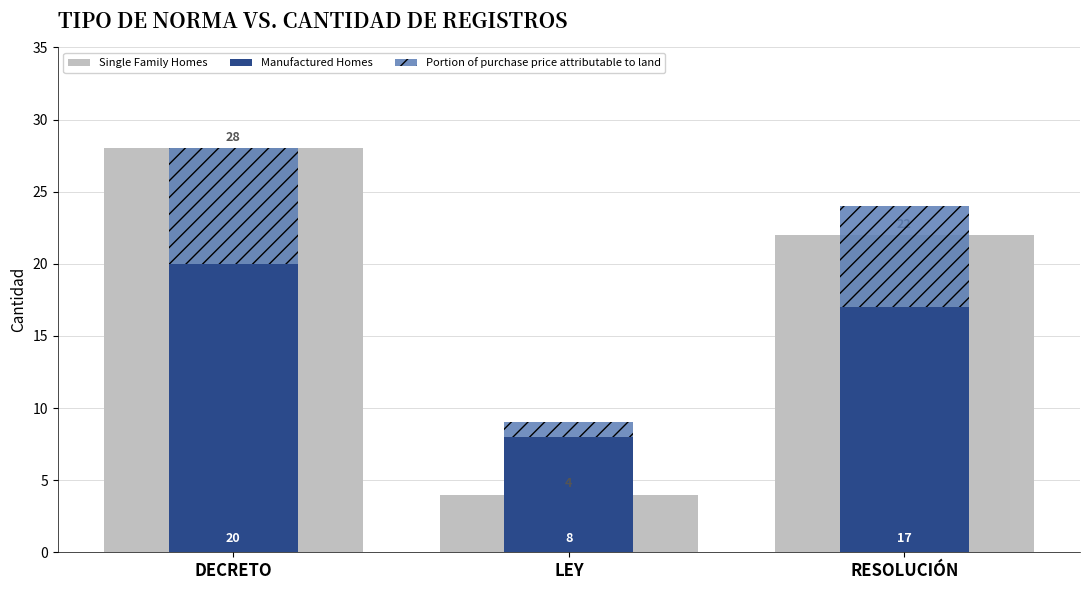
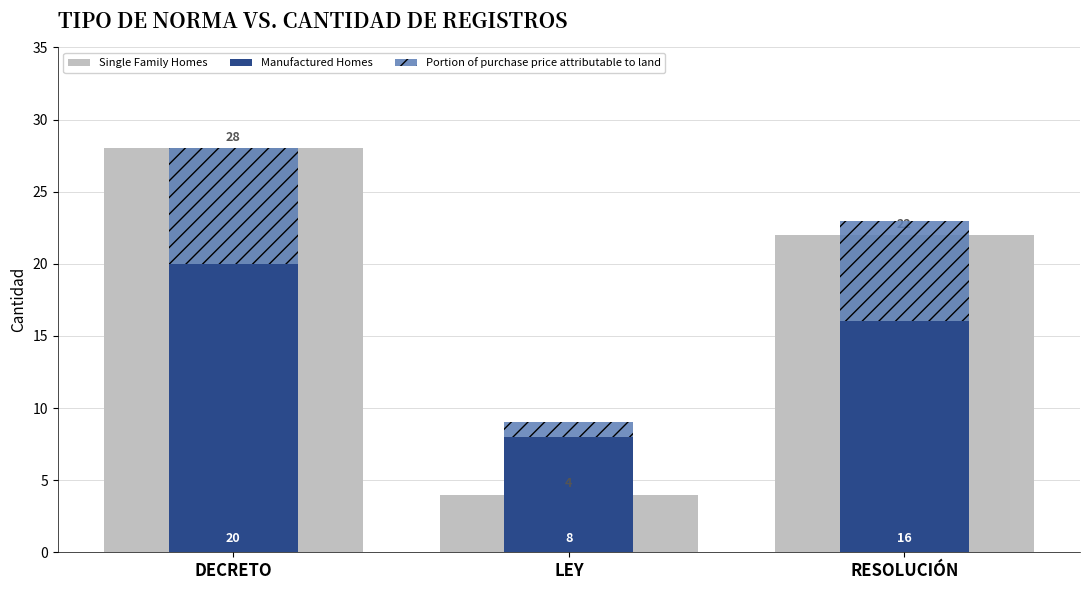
  {
    "Single Family Homes": {
      "DECRETO": 28
    },
    "Manufactured Homes": {
      "LEY": 8,
-     "RESOLUCIÓN": 17
+     "RESOLUCIÓN": 16
    },
    "Portion of purchase price attributable to land": {
      "LEY": 1.0
    }
  }
